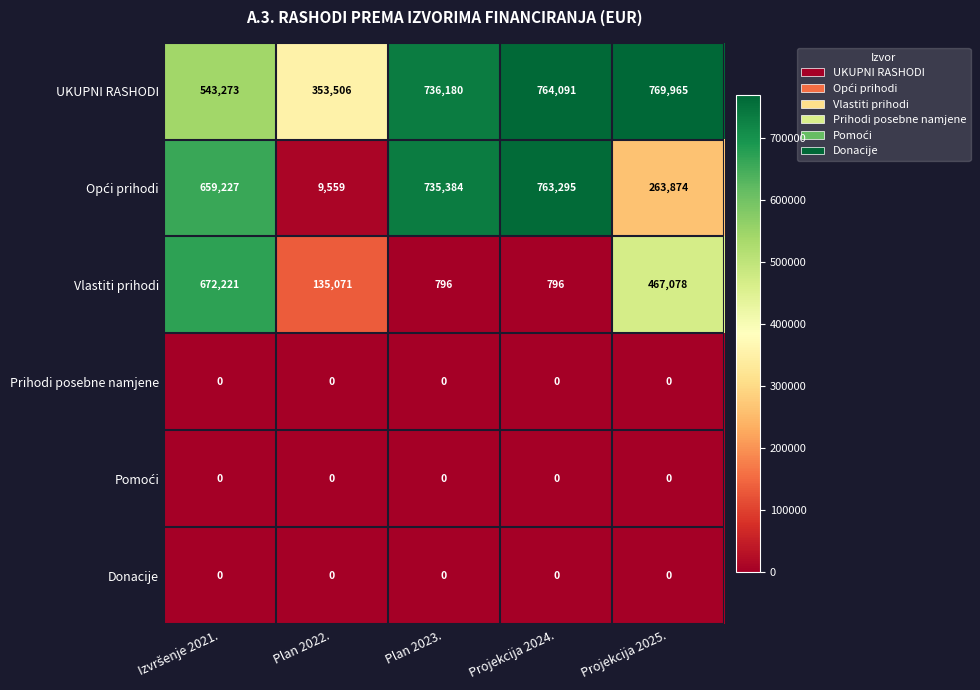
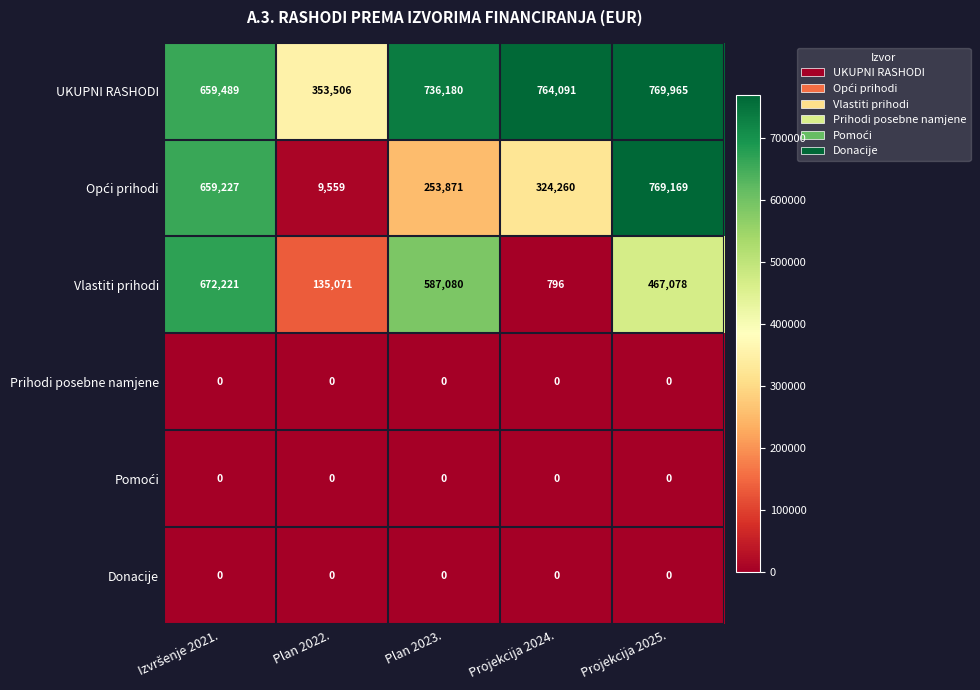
  {
    "UKUPNI RASHODI": {
-     "Izvršenje 2021.": "543,273",
+     "Izvršenje 2021.": "659,489",
      "Plan 2022.": "353,506",
      "Plan 2023.": "736,180",
      "Projekcija 2024.": "764,091",
      "Projekcija 2025.": "769,965"
    },
    "Opći prihodi": {
      "Izvršenje 2021.": "659,227",
      "Plan 2022.": "9,559",
-     "Plan 2023.": "735,384",
-     "Projekcija 2024.": "763,295",
-     "Projekcija 2025.": "263,874"
+     "Plan 2023.": "253,871",
+     "Projekcija 2024.": "324,260",
+     "Projekcija 2025.": "769,169"
    },
    "Vlastiti prihodi": {
      "Izvršenje 2021.": "672,221",
      "Plan 2022.": "135,071",
-     "Plan 2023.": "796",
+     "Plan 2023.": "587,080",
      "Projekcija 2024.": "796",
      "Projekcija 2025.": "467,078"
    },
    "Prihodi posebne namjene": {
      "Izvršenje 2021.": "0",
      "Plan 2022.": "0",
      "Plan 2023.": "0",
      "Projekcija 2024.": "0",
      "Projekcija 2025.": "0"
    },
    "Pomoći": {
      "Izvršenje 2021.": "0",
      "Plan 2022.": "0",
      "Plan 2023.": "0",
      "Projekcija 2024.": "0",
      "Projekcija 2025.": "0"
    },
    "Donacije": {
      "Izvršenje 2021.": "0",
      "Plan 2022.": "0",
      "Plan 2023.": "0",
      "Projekcija 2024.": "0",
      "Projekcija 2025.": "0"
    }
  }
